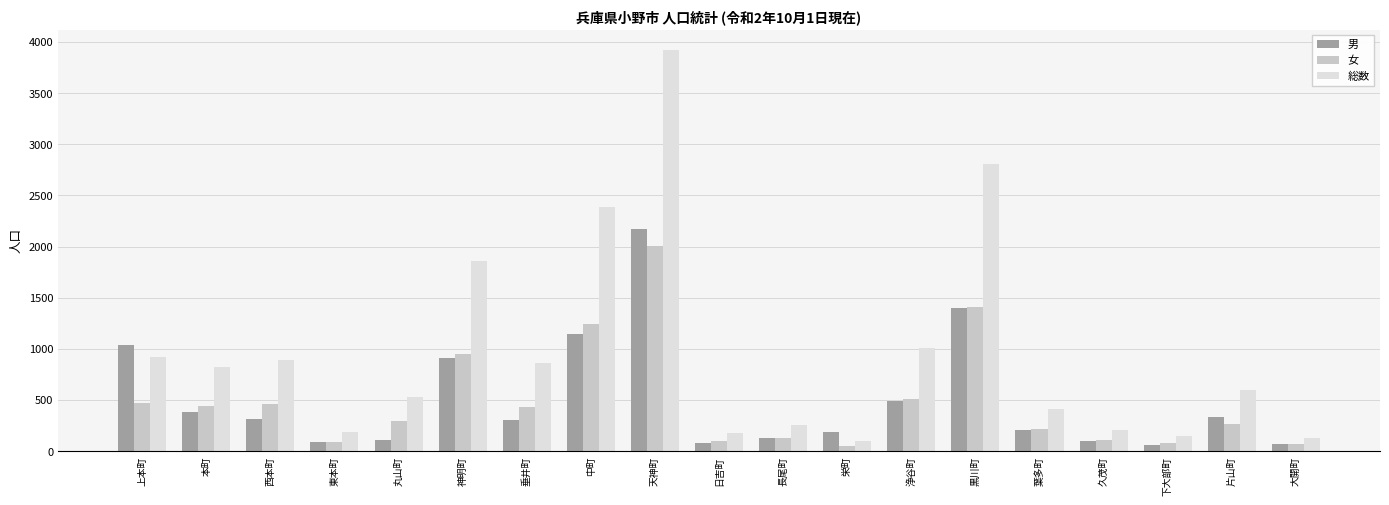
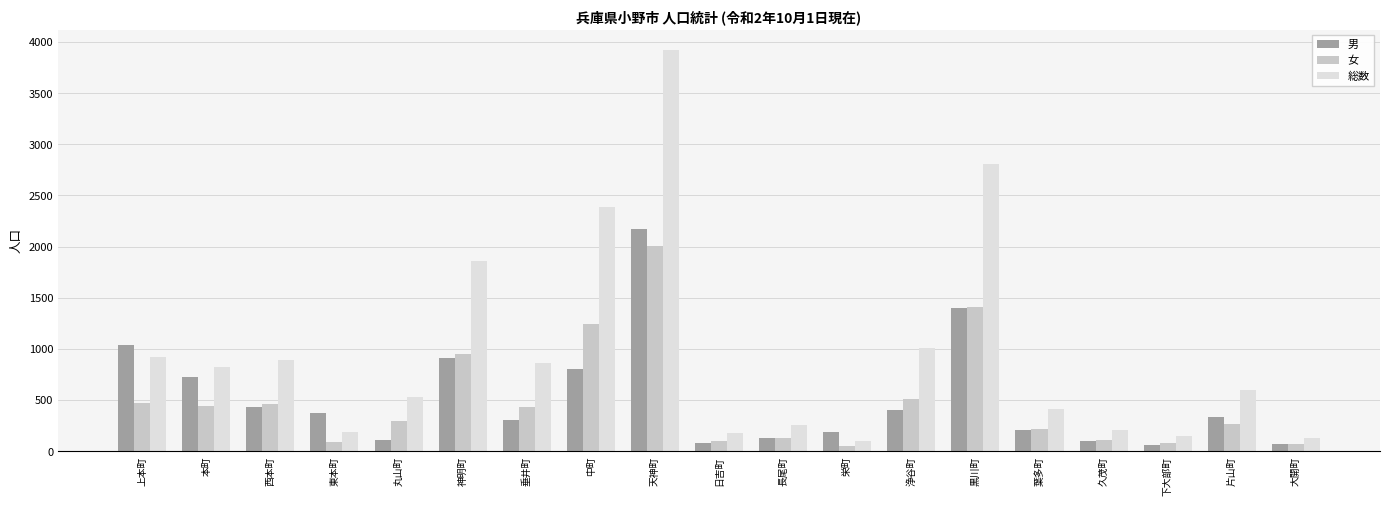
  {
    "男": {
      "上本町": 1030,
-     "本町": 390,
-     "西本町": 310,
-     "東本町": 90,
+     "本町": 730,
+     "西本町": 430,
+     "東本町": 380,
      "丸山町": 100,
      "神明町": 910,
      "垂井町": 310,
-     "中町": 1140,
+     "中町": 810,
      "天神町": 2170,
      "日吉町": 80,
      "長尾町": 130,
      "栄町": 190,
-     "浄谷町": 490,
+     "浄谷町": 400,
      "黒川町": 1400,
      "葉多町": 200,
      "久茂町": 100,
      "下大部町": 60,
      "片山町": 330,
      "大開町": 70
    }
  }
